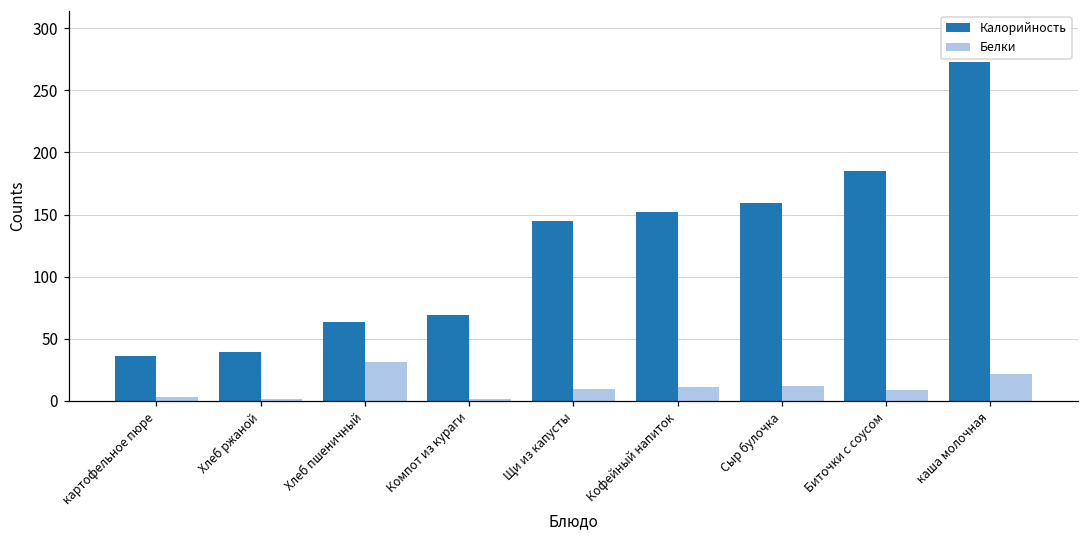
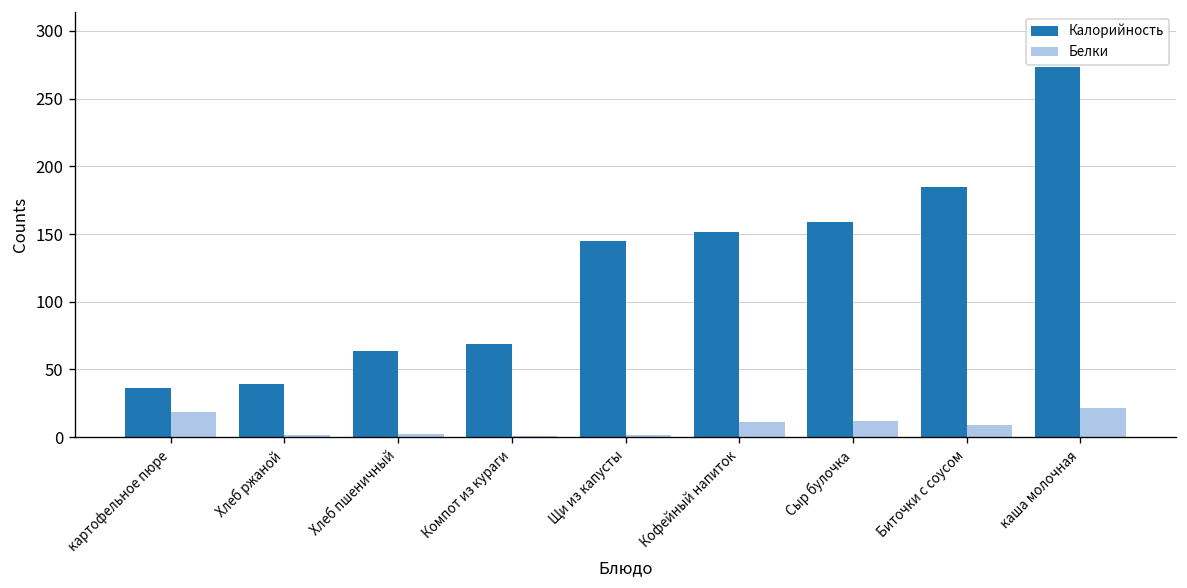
  {
    "Калорийность": {
      "картофельное пюре": 36,
      "Хлеб ржаной": 39,
      "Хлеб пшеничный": 64,
      "Компот из кураги": 69,
      "Щи из капусты": 145,
      "Кофейный напиток": 152,
      "Сыр булочка": 159,
      "Биточки с соусом": 185,
      "каша молочная": 273
    },
    "Белки": {
-     "картофельное пюре": 3,
-     "Хлеб пшеничный": 31,
-     "Щи из капусты": 9,
+     "картофельное пюре": 19,
+     "Хлеб пшеничный": 2,
+     "Щи из капусты": 1,
      "Кофейный напиток": 11,
      "Сыр булочка": 12,
      "Биточки с соусом": 9,
      "каша молочная": 21
    }
  }
